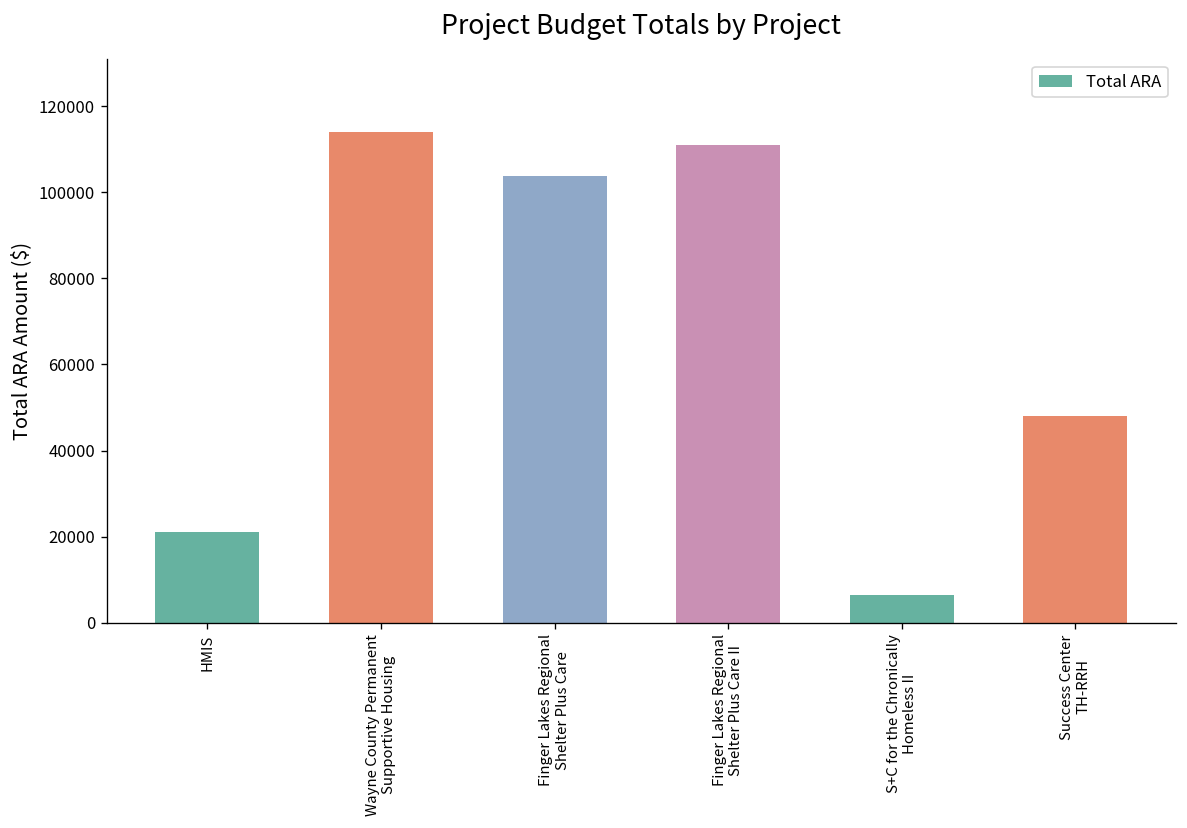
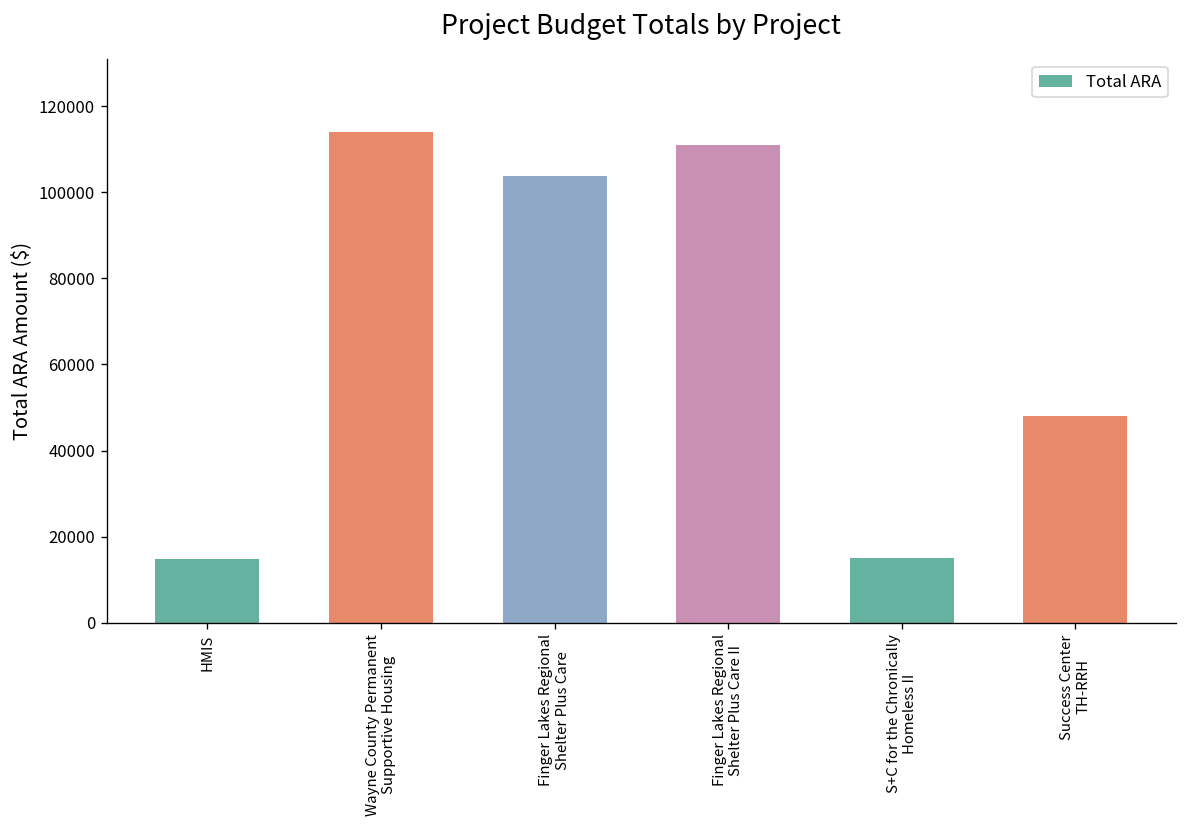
  {
-   "HMIS": 21000,
+   "HMIS": 15000,
    "Wayne County Permanent Supportive Housing": 114000,
    "Finger Lakes Regional Shelter Plus Care": 104000,
    "Finger Lakes Regional Shelter Plus Care II": 111000,
-   "S+C for the Chronically Homeless II": 7000,
+   "S+C for the Chronically Homeless II": 15000,
    "Success Center TH-RRH": 48000
  }
